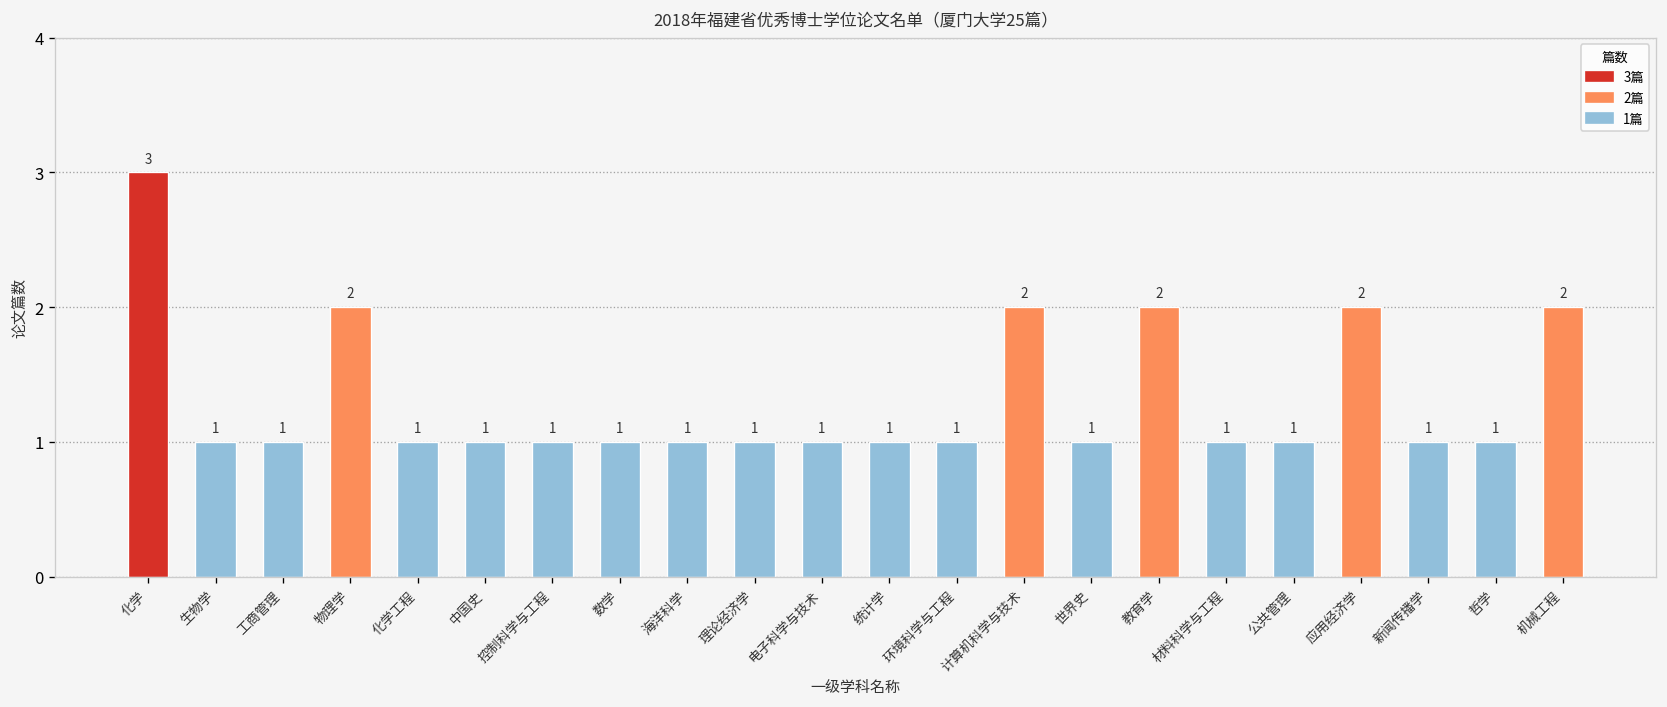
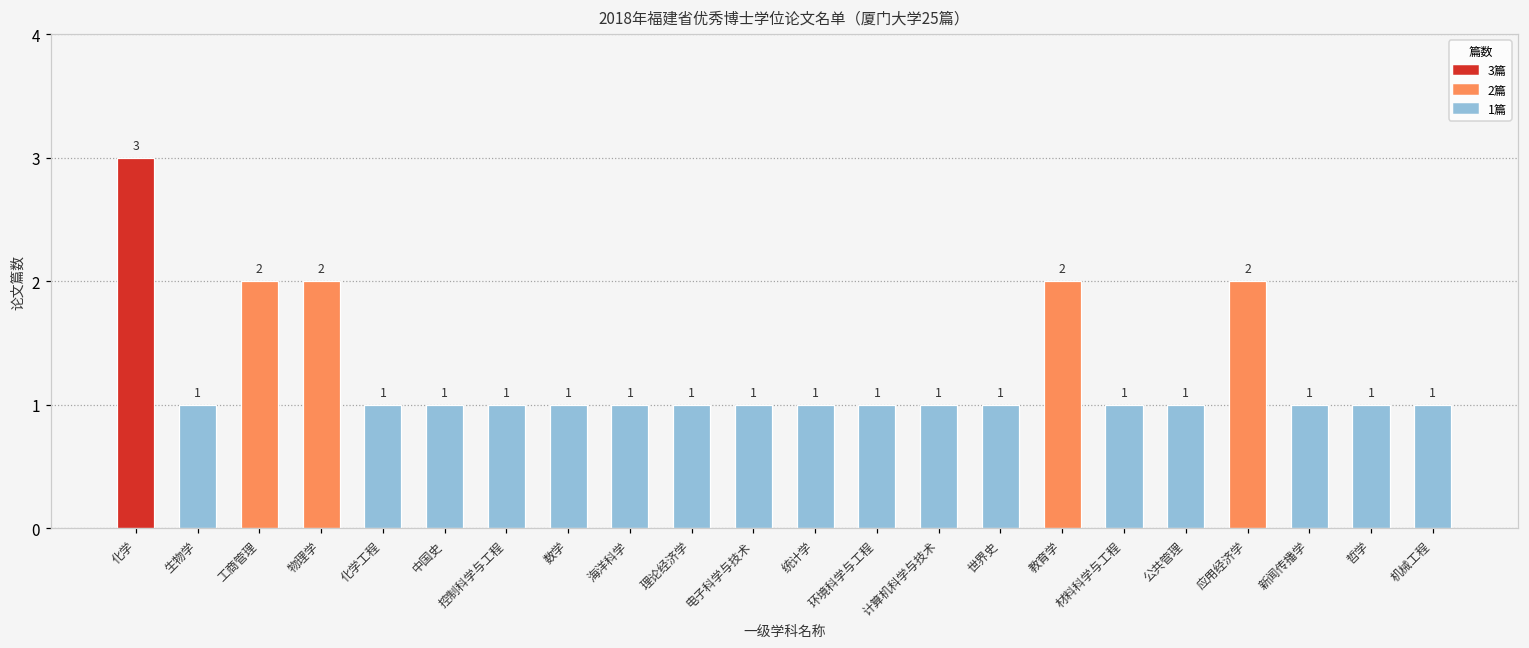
  {
    "化学": 3,
    "生物学": 1,
-   "工商管理": 1,
+   "工商管理": 2,
    "物理学": 2,
    "化学工程": 1,
    "中国史": 1,
    "控制科学与工程": 1,
    "数学": 1,
    "海洋科学": 1,
    "理论经济学": 1,
    "电子科学与技术": 1,
    "统计学": 1,
    "环境科学与工程": 1,
-   "计算机科学与技术": 2,
+   "计算机科学与技术": 1,
    "世界史": 1,
    "教育学": 2,
    "材料科学与工程": 1,
    "公共管理": 1,
    "应用经济学": 2,
    "新闻传播学": 1,
    "哲学": 1,
-   "机械工程": 2
+   "机械工程": 1
  }
